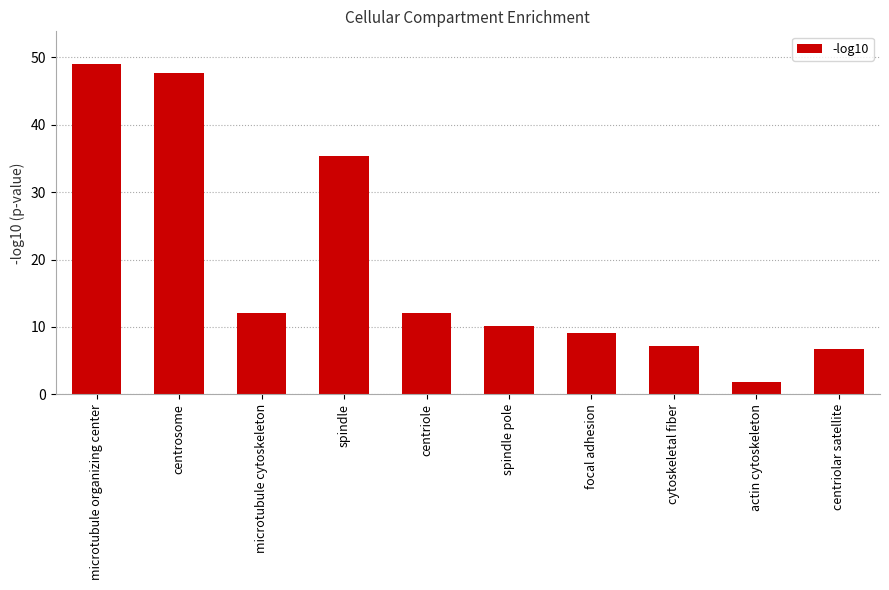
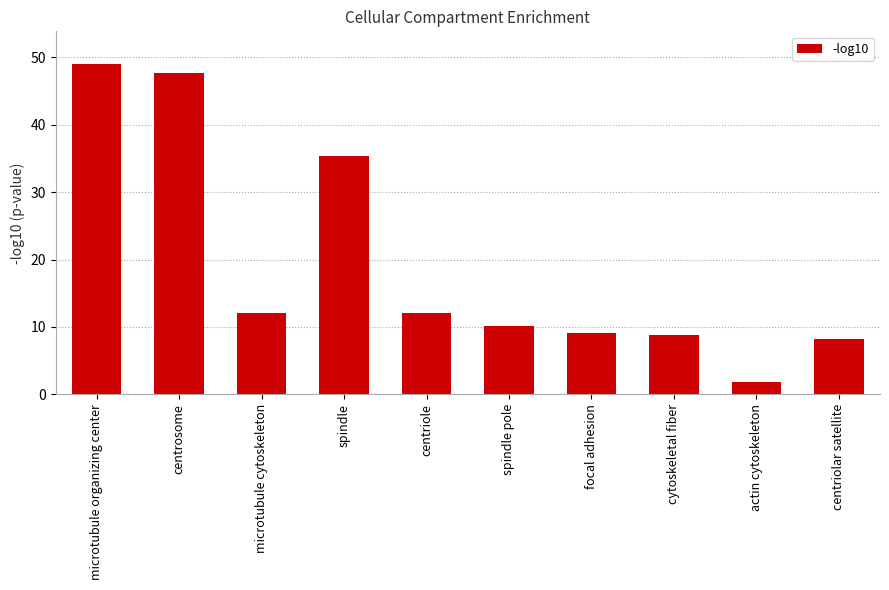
  {
    "microtubule organizing center": 49,
    "centrosome": 48,
    "microtubule cytoskeleton": 12,
    "spindle": 35,
    "centriole": 12,
    "spindle pole": 10,
    "focal adhesion": 9,
-   "cytoskeletal fiber": 7,
+   "cytoskeletal fiber": 9,
    "actin cytoskeleton": 2,
-   "centriolar satellite": 7
+   "centriolar satellite": 8
  }
